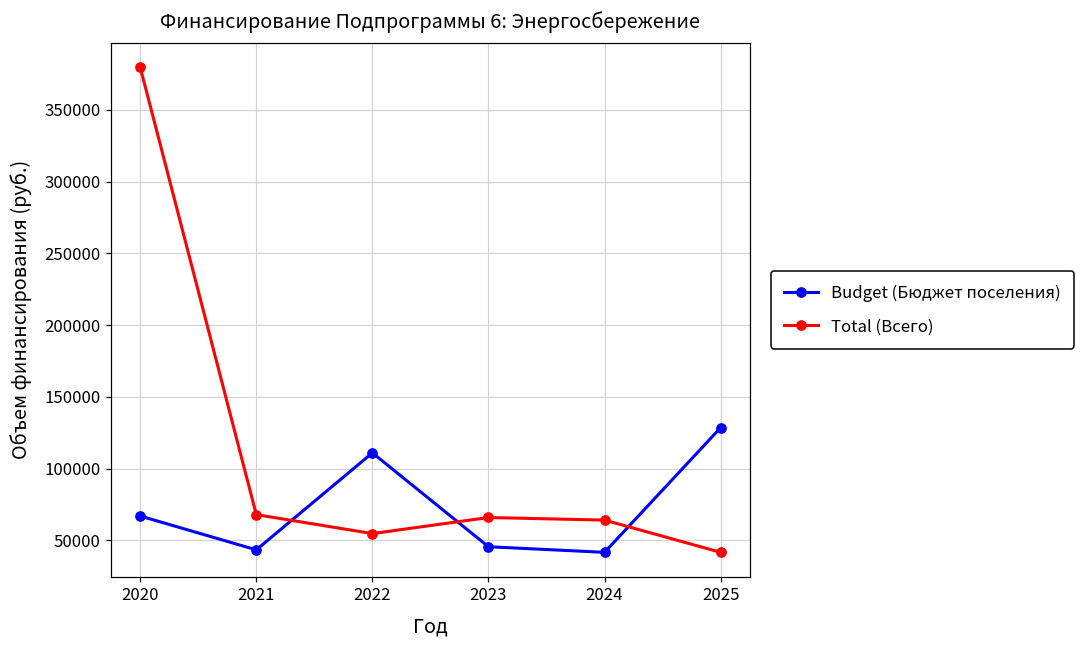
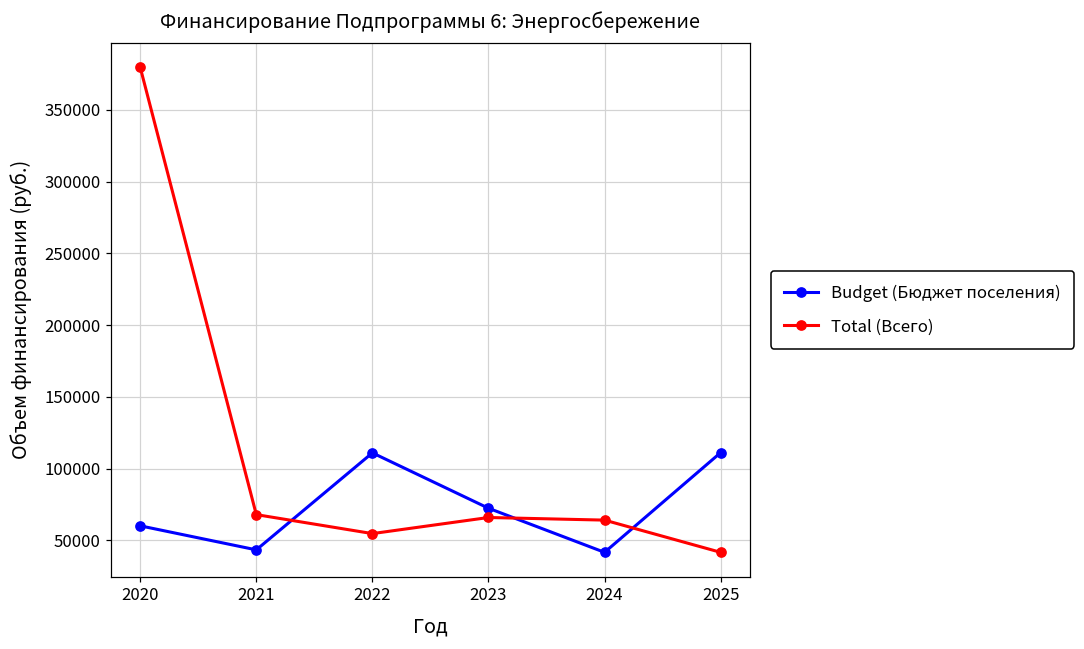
  {
    "Budget (Бюджет поселения)": {
-     "2020": 67000,
+     "2020": 60000,
      "2021": 43000,
      "2022": 111000,
-     "2023": 46000,
+     "2023": 72000,
      "2024": 42000,
-     "2025": 129000
+     "2025": 111000
    },
    "Total (Всего)": {
      "2020": 380000,
      "2021": 68000,
      "2022": 55000,
      "2023": 66000,
      "2024": 64000,
      "2025": 42000
    }
  }
